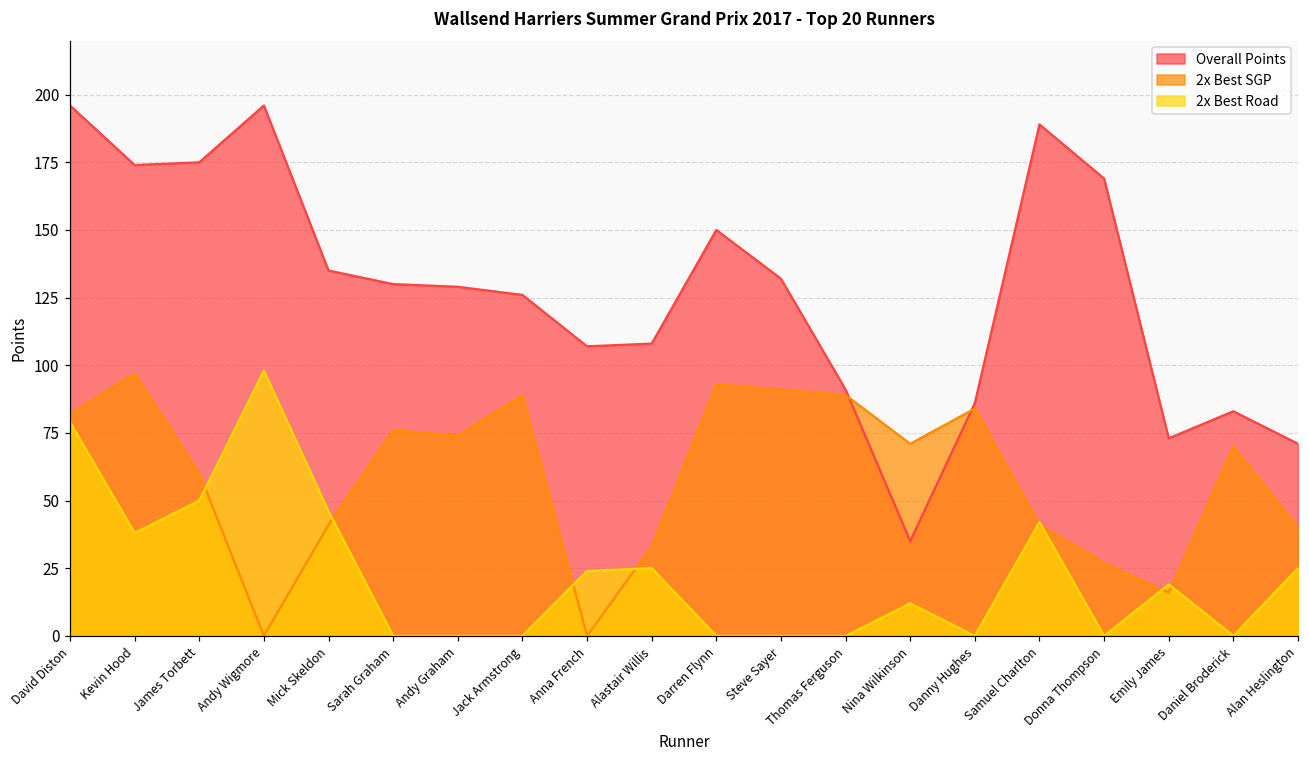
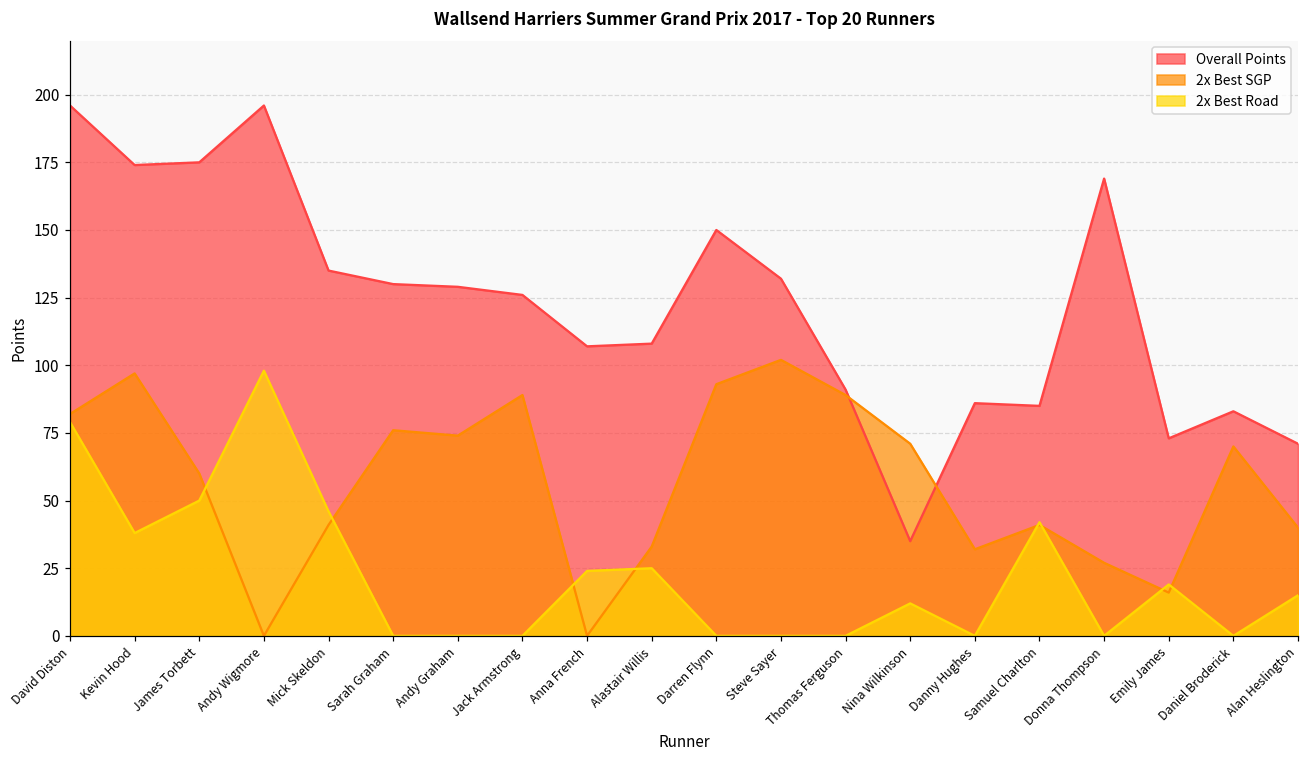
  {
    "Overall Points": {
      "David Diston": 196,
      "Kevin Hood": 174,
      "James Torbett": 175,
      "Andy Wigmore": 196,
      "Mick Skeldon": 135,
      "Sarah Graham": 130,
      "Andy Graham": 129,
      "Jack Armstrong": 126,
      "Anna French": 107,
      "Alastair Willis": 108,
      "Darren Flynn": 150,
      "Steve Sayer": 132,
      "Thomas Ferguson": 91,
      "Nina Wilkinson": 35,
      "Danny Hughes": 86,
-     "Samuel Charlton": 189,
+     "Samuel Charlton": 85,
      "Donna Thompson": 169,
      "Emily James": 73,
      "Daniel Broderick": 83,
      "Alan Heslington": 71
    },
    "2x Best SGP": {
      "David Diston": 82,
      "Kevin Hood": 97,
      "James Torbett": 60,
      "Andy Wigmore": 0,
      "Mick Skeldon": 41,
      "Sarah Graham": 76,
      "Andy Graham": 74,
      "Jack Armstrong": 89,
      "Anna French": 0,
      "Alastair Willis": 33,
      "Darren Flynn": 93,
-     "Steve Sayer": 91,
+     "Steve Sayer": 102,
      "Thomas Ferguson": 89,
      "Nina Wilkinson": 71,
-     "Danny Hughes": 84,
+     "Danny Hughes": 32,
      "Donna Thompson": 27,
      "Emily James": 16,
      "Daniel Broderick": 70,
      "Alan Heslington": 40
    },
    "2x Best Road": {
      "David Diston": 79,
      "Kevin Hood": 38,
      "James Torbett": 50,
      "Andy Wigmore": 98,
      "Mick Skeldon": 46,
      "Sarah Graham": 0,
      "Andy Graham": 0,
      "Jack Armstrong": 0,
      "Anna French": 24,
      "Alastair Willis": 25,
      "Darren Flynn": 0,
      "Steve Sayer": 0,
      "Thomas Ferguson": 0,
      "Nina Wilkinson": 12,
      "Danny Hughes": 0,
      "Donna Thompson": 0,
      "Emily James": 19,
      "Daniel Broderick": 0,
-     "Alan Heslington": 25
+     "Alan Heslington": 15
    }
  }
